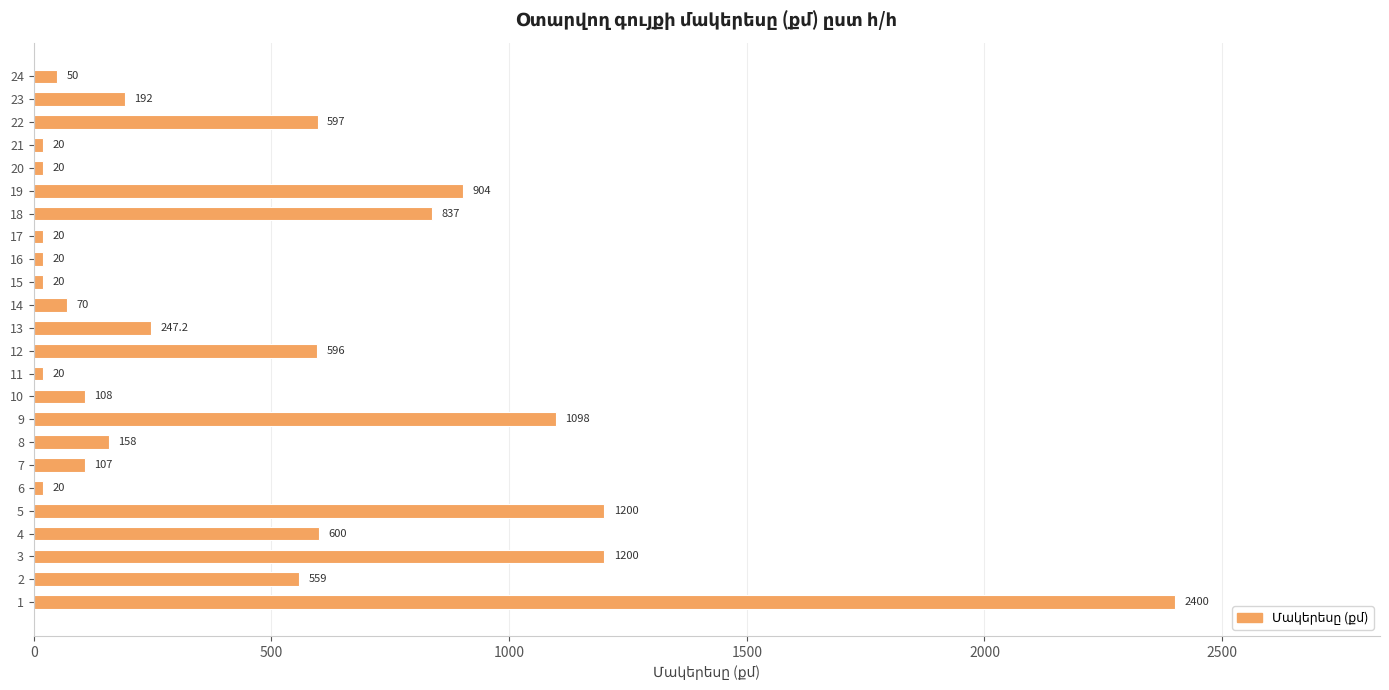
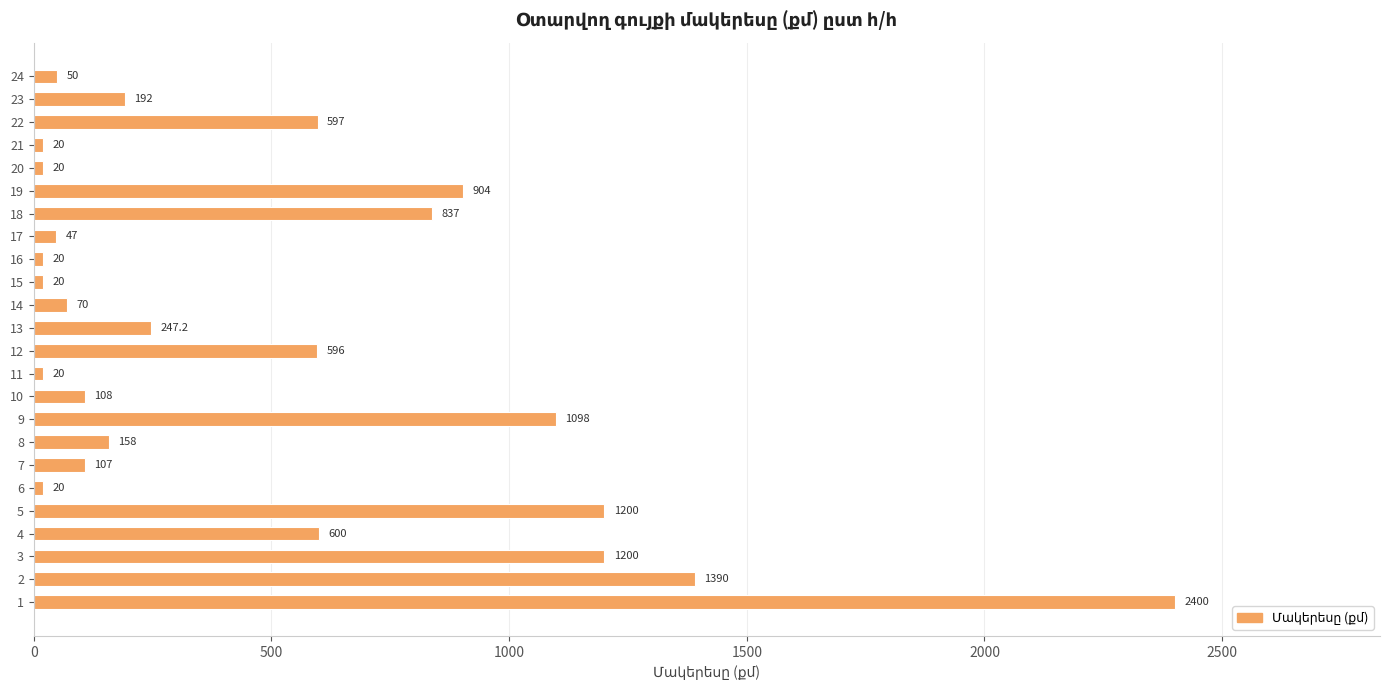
  {
    "24": 50,
    "23": 192,
    "22": 597,
    "21": 20,
    "20": 20,
    "19": 904,
    "18": 837,
-   "17": 20,
+   "17": 47,
    "16": 20,
    "15": 20,
    "14": 70,
    "13": 247.2,
    "12": 596,
    "11": 20,
    "10": 108,
    "9": 1098,
    "8": 158,
    "7": 107,
    "6": 20,
    "5": 1200,
    "4": 600,
    "3": 1200,
-   "2": 559,
+   "2": 1390,
    "1": 2400
  }
